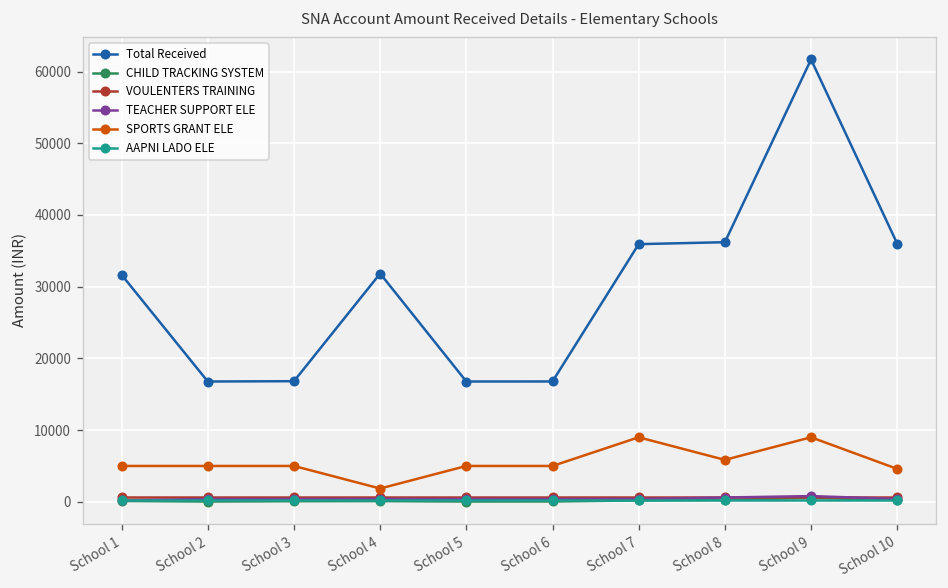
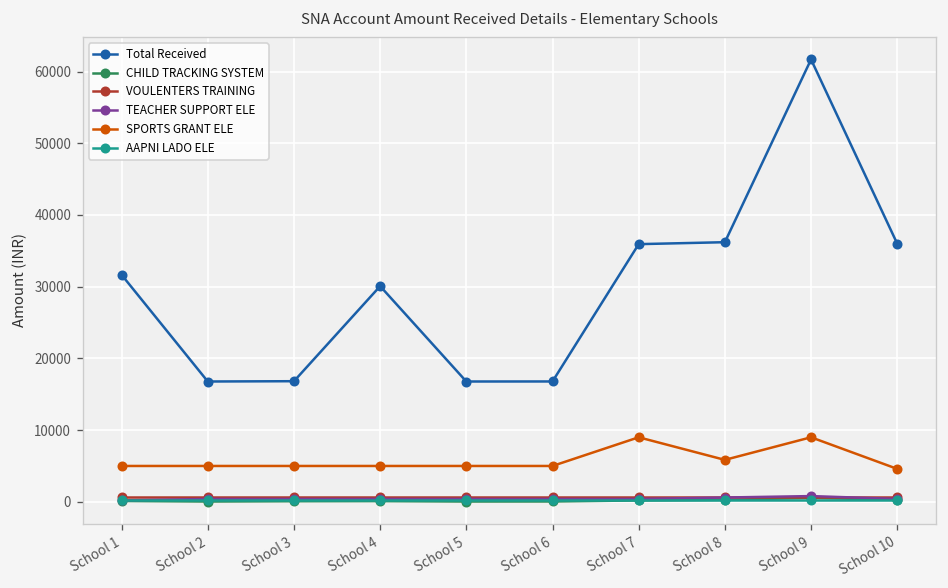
  {
    "Total Received": {
      "School 1": 32000,
      "School 2": 17000,
      "School 3": 17000,
-     "School 4": 32000,
+     "School 4": 30000,
      "School 5": 17000,
      "School 6": 17000,
      "School 7": 36000,
      "School 8": 36000,
      "School 9": 62000,
      "School 10": 36000
    },
    "VOULENTERS TRAINING": {
      "School 1": 1000
    },
    "SPORTS GRANT ELE": {
      "School 1": 5000,
      "School 2": 5000,
      "School 3": 5000,
-     "School 4": 2000,
+     "School 4": 5000,
      "School 5": 5000,
      "School 6": 5000,
      "School 7": 9000,
      "School 8": 6000,
      "School 9": 9000,
      "School 10": 5000
    }
  }
